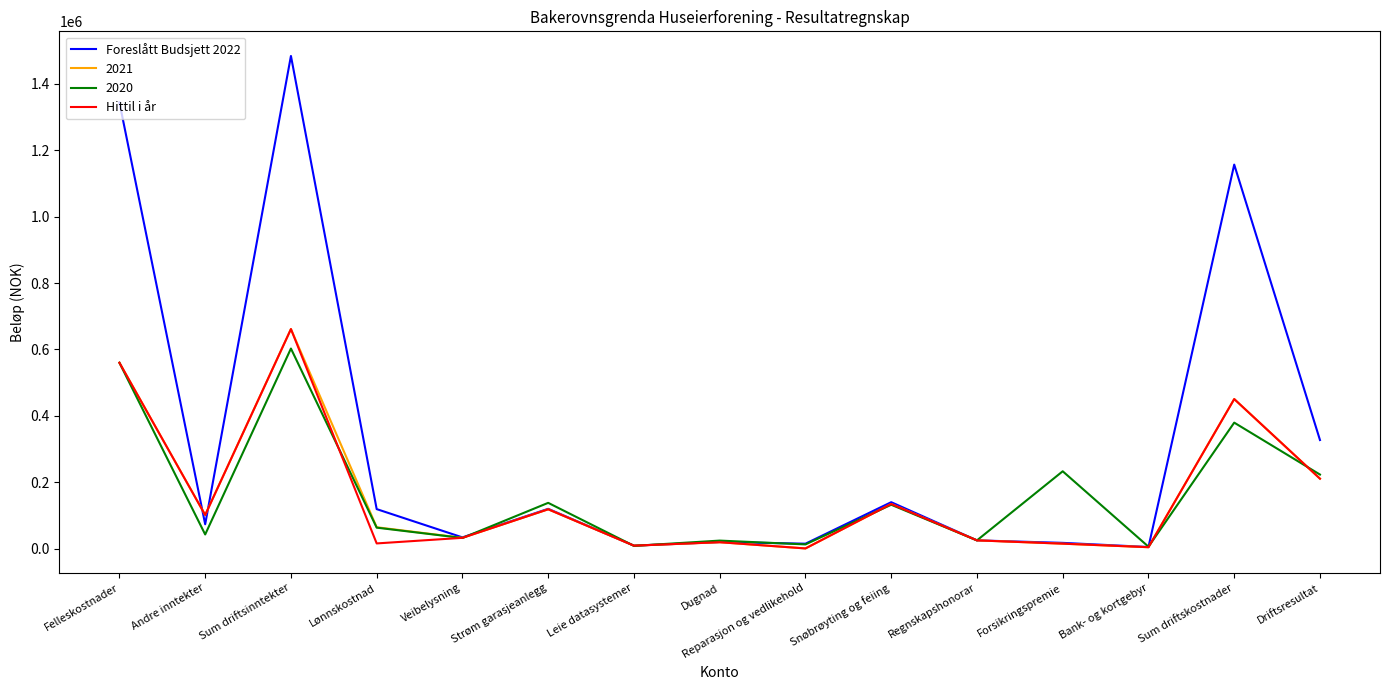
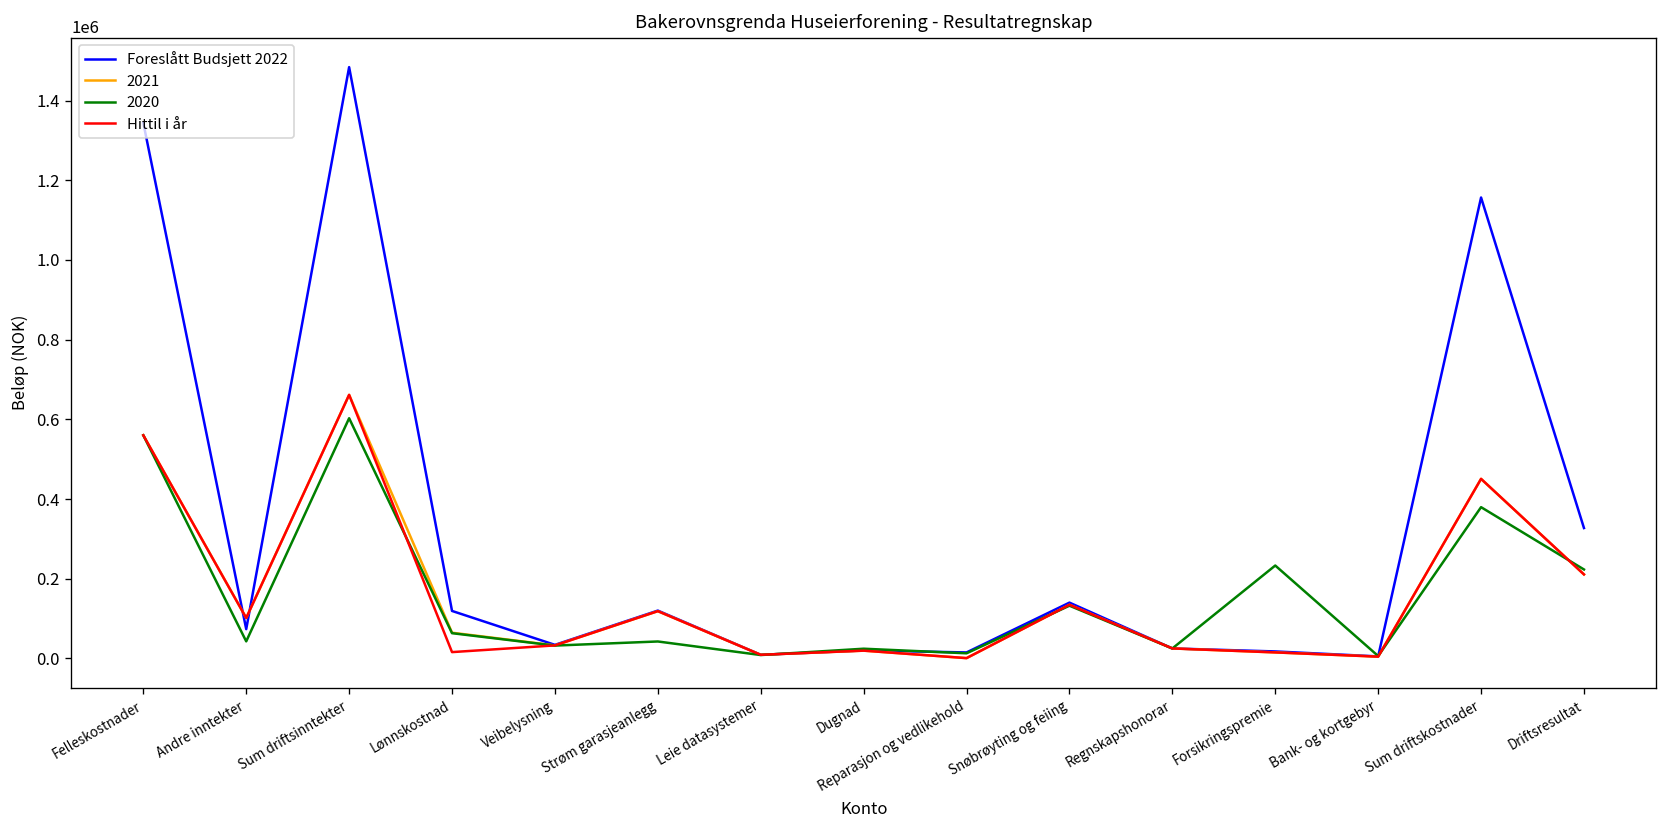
  {
    "Foreslått Budsjett 2022": {
      "Andre inntekter": 70000,
      "Sum driftsinntekter": 1480000,
      "Lønnskostnad": 120000,
      "Sum driftskostnader": 1160000,
      "Driftsresultat": 330000
    },
    "2020": {
      "Andre inntekter": 40000,
      "Sum driftsinntekter": 600000,
-     "Strøm garasjeanlegg": 140000,
+     "Strøm garasjeanlegg": 40000,
      "Forsikringspremie": 230000,
      "Sum driftskostnader": 380000,
      "Driftsresultat": 220000
    },
    "Hittil i år": {
      "Lønnskostnad": 20000
    }
  }
